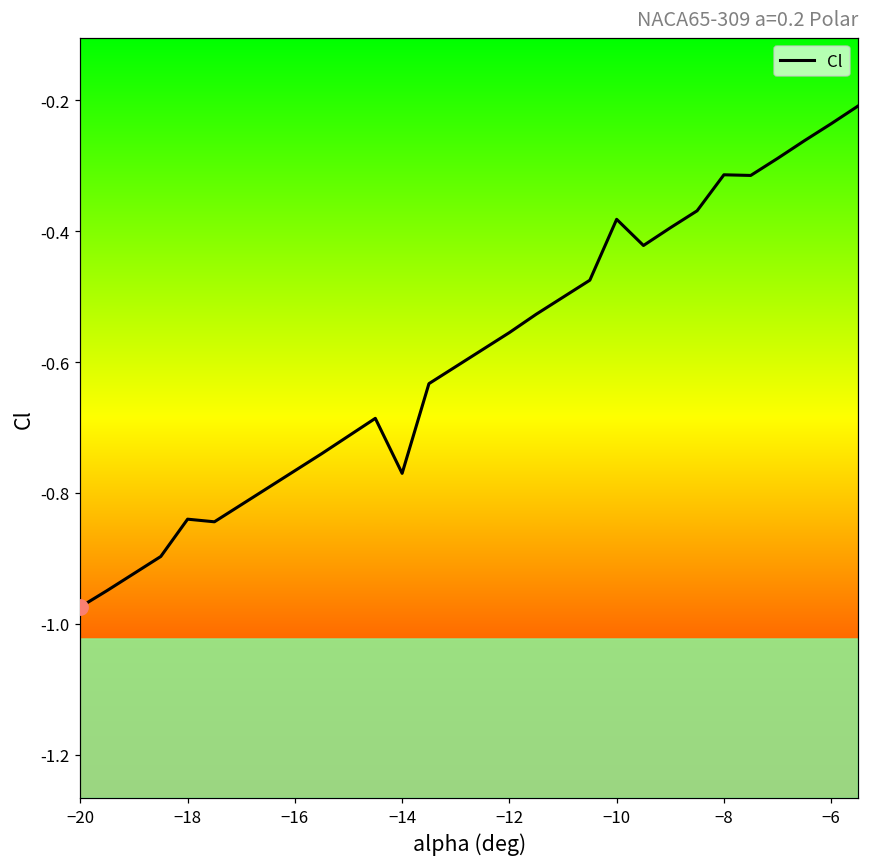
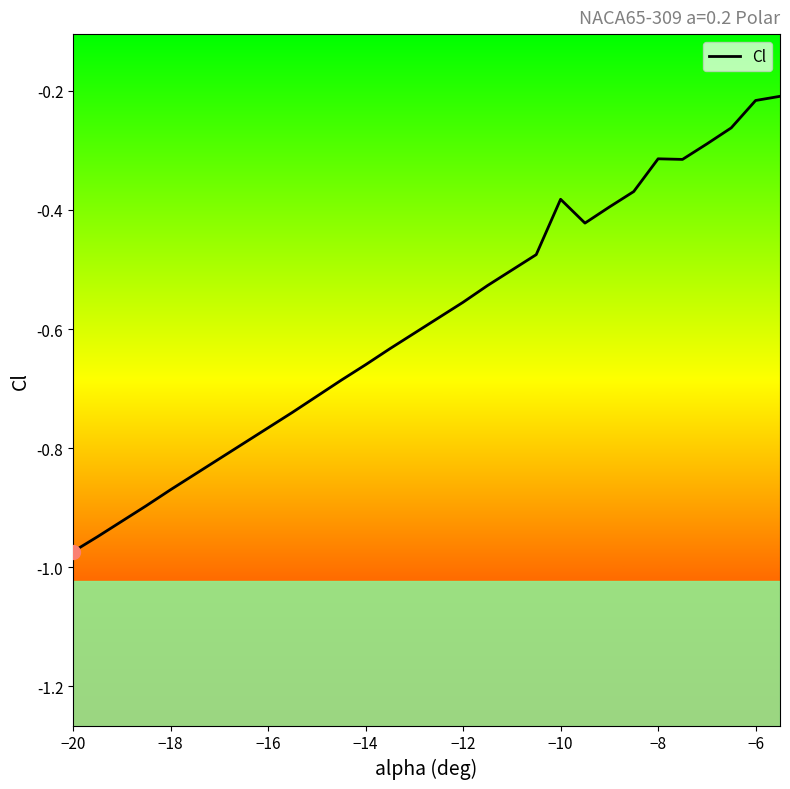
  {
    "Cl": {
-     "−18": -0.84,
+     "−18": -0.87,
      "−16": -0.77,
-     "−14": -0.77,
+     "−14": -0.66,
      "−12": -0.56,
      "−10": -0.38,
      "−8": -0.31,
-     "−6": -0.24
+     "−6": -0.22
    }
  }
